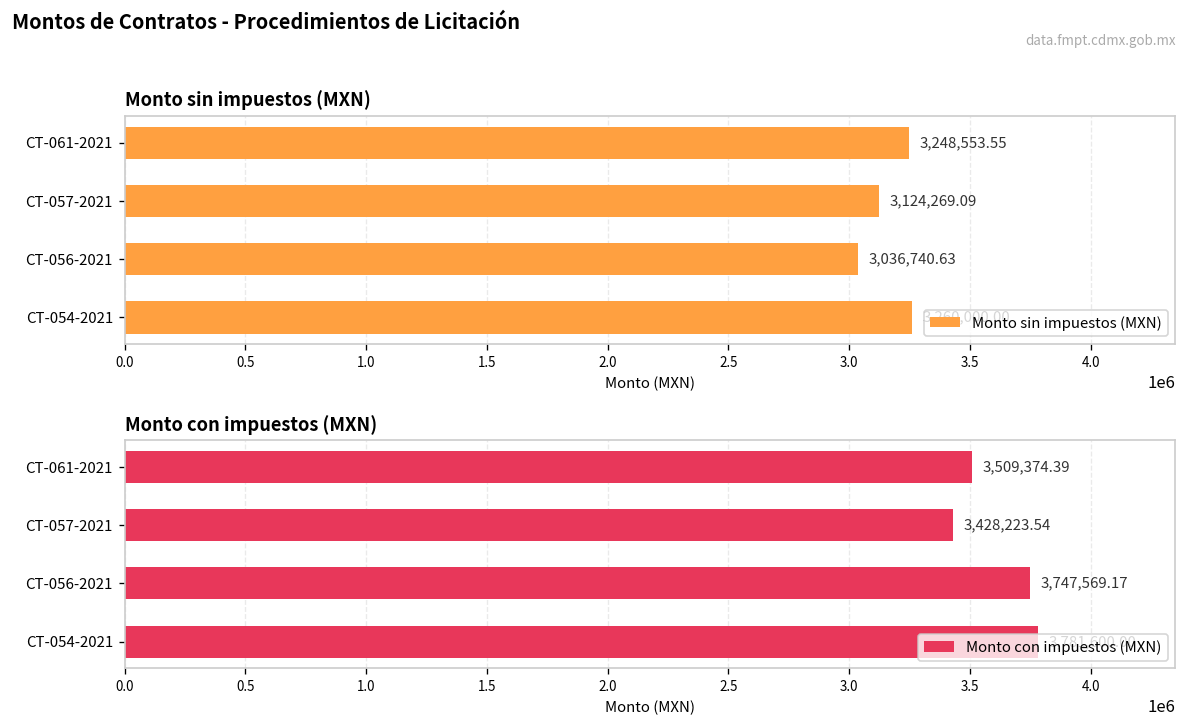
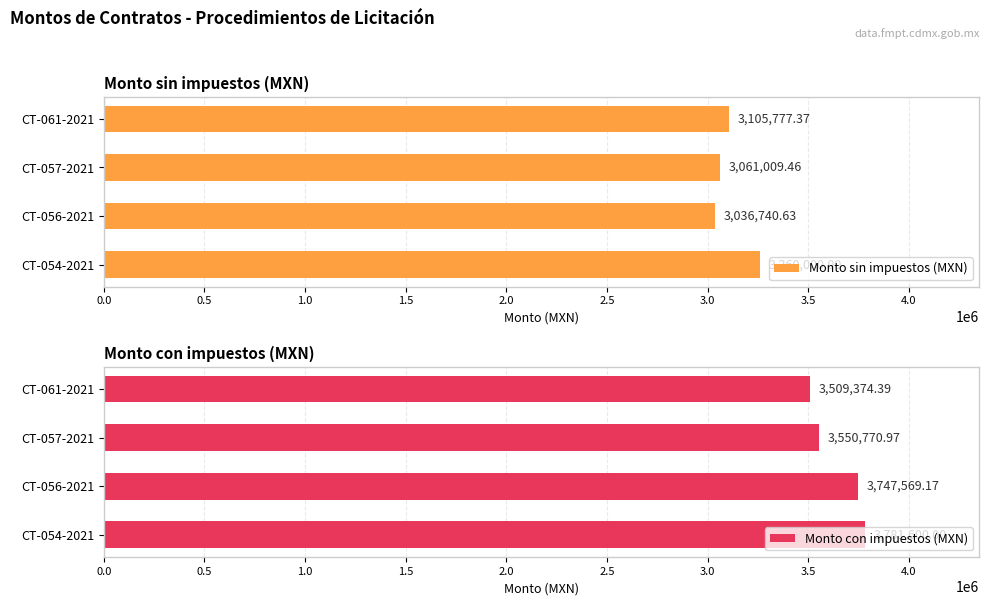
  {
    "Monto sin impuestos (MXN)": {
-     "CT-061-2021": "3,248,553.55",
-     "CT-057-2021": "3,124,269.09",
+     "CT-061-2021": "3,105,777.37",
+     "CT-057-2021": "3,061,009.46",
      "CT-056-2021": "3,036,740.63"
    },
    "Monto con impuestos (MXN)": {
      "CT-061-2021": "3,509,374.39",
-     "CT-057-2021": "3,428,223.54",
+     "CT-057-2021": "3,550,770.97",
      "CT-056-2021": "3,747,569.17"
    }
  }
